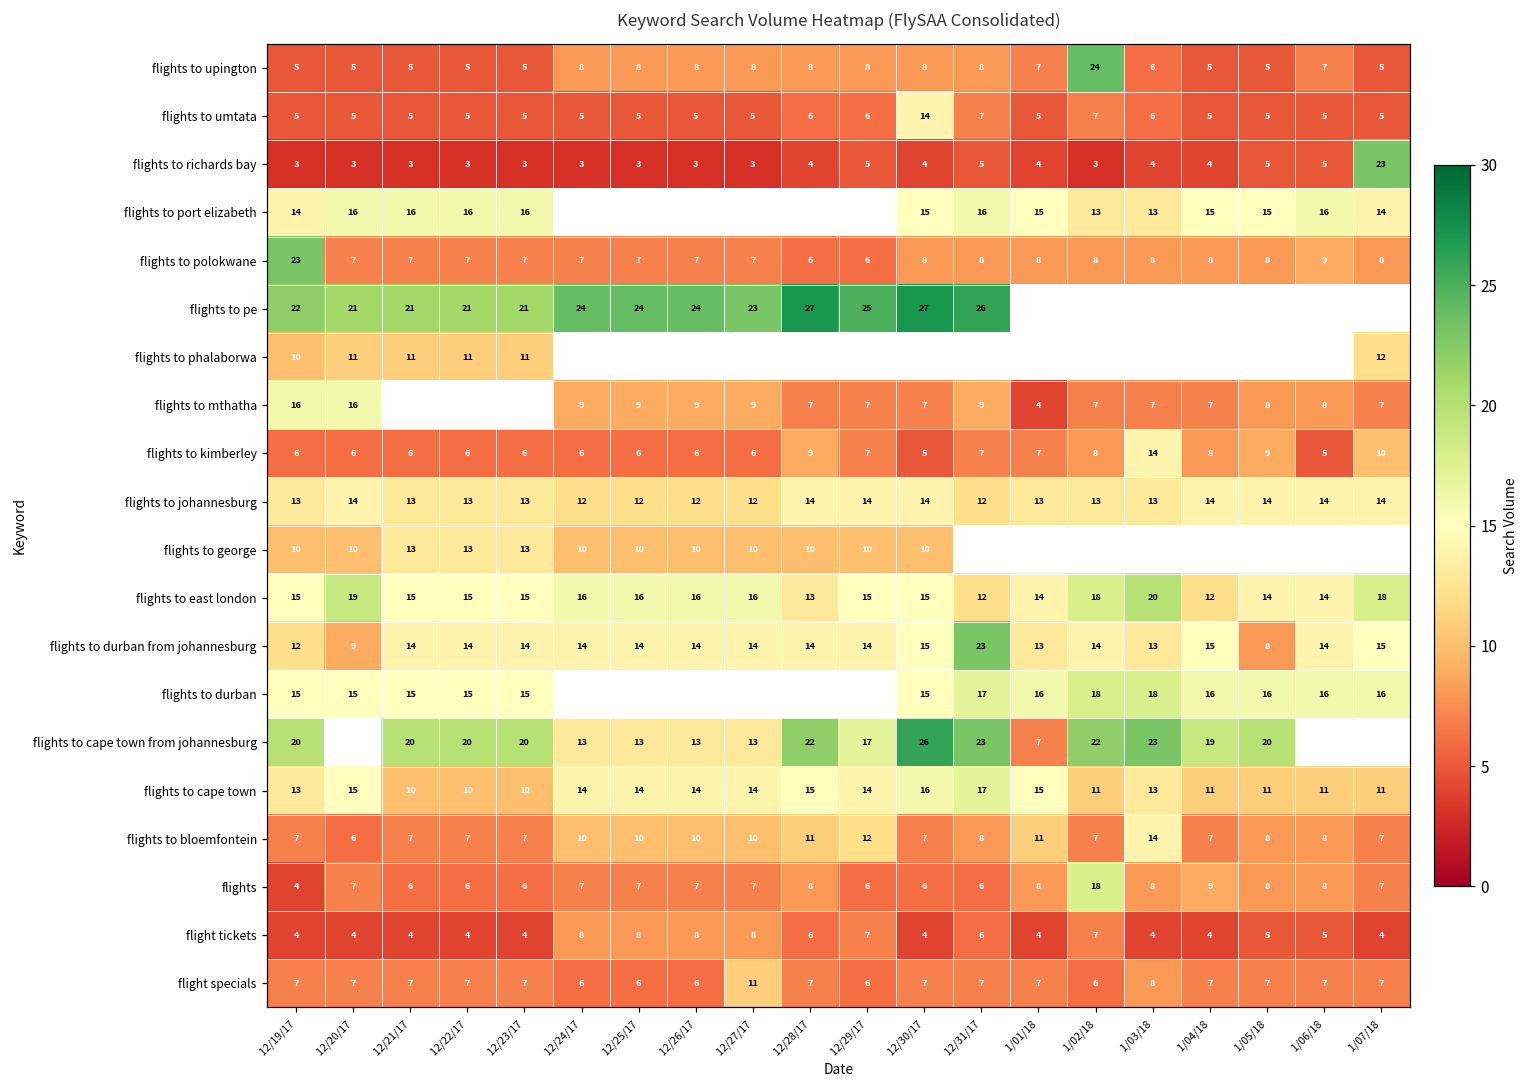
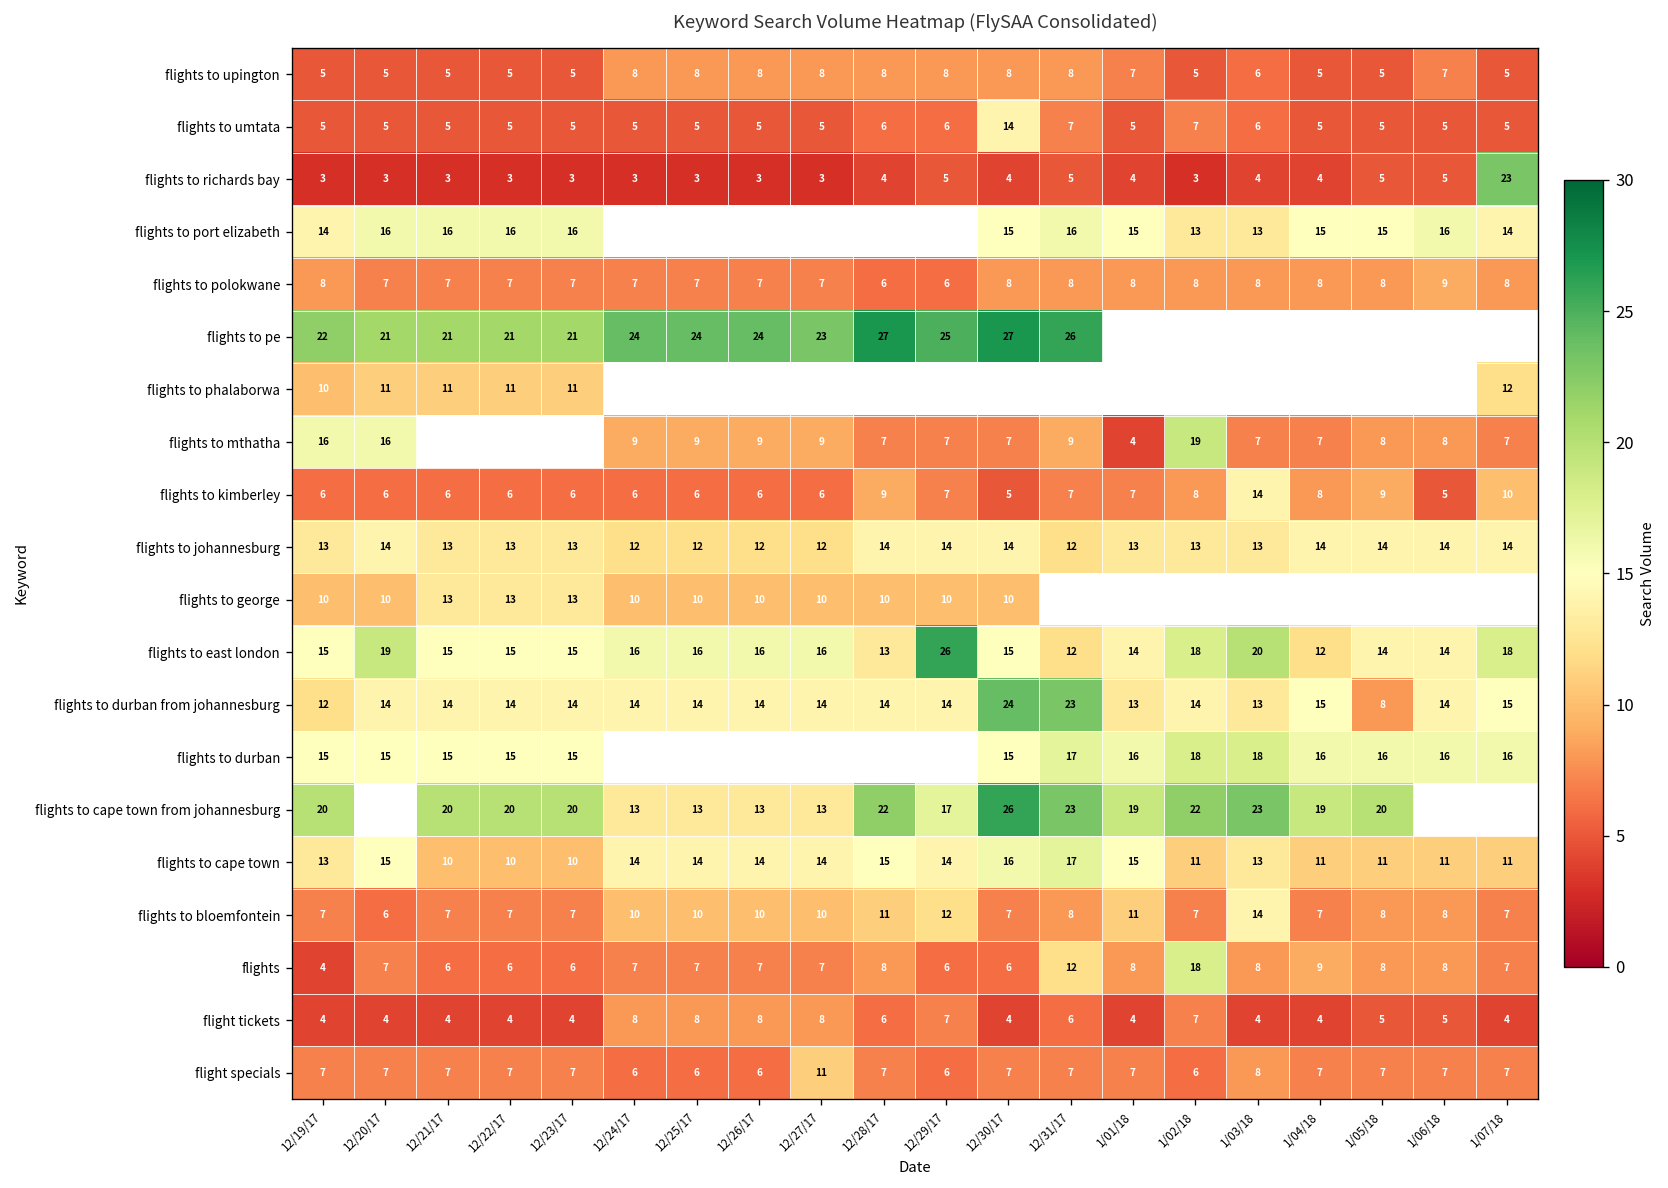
  {
    "flights to upington": {
      "12/19/17": 5,
      "12/20/17": 5,
      "12/21/17": 5,
      "12/22/17": 5,
      "12/23/17": 5,
      "12/24/17": 8,
      "12/25/17": 8,
      "12/26/17": 8,
      "12/27/17": 8,
      "12/28/17": 8,
      "12/29/17": 8,
      "12/30/17": 8,
      "12/31/17": 8,
      "1/01/18": 7,
-     "1/02/18": 24,
+     "1/02/18": 5,
      "1/03/18": 6,
      "1/04/18": 5,
      "1/05/18": 5,
      "1/06/18": 7,
      "1/07/18": 5
    },
    "flights to polokwane": {
-     "12/19/17": 23,
+     "12/19/17": 8,
      "12/20/17": 7,
      "12/21/17": 7,
      "12/22/17": 7,
      "12/23/17": 7,
      "12/24/17": 7,
      "12/25/17": 7,
      "12/26/17": 7,
      "12/27/17": 7,
      "12/28/17": 6,
      "12/29/17": 6,
      "12/30/17": 8,
      "12/31/17": 8,
      "1/01/18": 8,
      "1/02/18": 8,
      "1/03/18": 8,
      "1/04/18": 8,
      "1/05/18": 8,
      "1/06/18": 9,
      "1/07/18": 8
    },
    "flights to mthatha": {
      "12/19/17": 16,
      "12/20/17": 16,
      "12/24/17": 9,
      "12/25/17": 9,
      "12/26/17": 9,
      "12/27/17": 9,
      "12/28/17": 7,
      "12/29/17": 7,
      "12/30/17": 7,
      "12/31/17": 9,
      "1/01/18": 4,
-     "1/02/18": 7,
+     "1/02/18": 19,
      "1/03/18": 7,
      "1/04/18": 7,
      "1/05/18": 8,
      "1/06/18": 8,
      "1/07/18": 7
    },
    "flights to east london": {
      "12/19/17": 15,
      "12/20/17": 19,
      "12/21/17": 15,
      "12/22/17": 15,
      "12/23/17": 15,
      "12/24/17": 16,
      "12/25/17": 16,
      "12/26/17": 16,
      "12/27/17": 16,
      "12/28/17": 13,
-     "12/29/17": 15,
+     "12/29/17": 26,
      "12/30/17": 15,
      "12/31/17": 12,
      "1/01/18": 14,
      "1/02/18": 18,
      "1/03/18": 20,
      "1/04/18": 12,
      "1/05/18": 14,
      "1/06/18": 14,
      "1/07/18": 18
    },
    "flights to durban from johannesburg": {
      "12/19/17": 12,
-     "12/20/17": 9,
+     "12/20/17": 14,
      "12/21/17": 14,
      "12/22/17": 14,
      "12/23/17": 14,
      "12/24/17": 14,
      "12/25/17": 14,
      "12/26/17": 14,
      "12/27/17": 14,
      "12/28/17": 14,
      "12/29/17": 14,
-     "12/30/17": 15,
+     "12/30/17": 24,
      "12/31/17": 23,
      "1/01/18": 13,
      "1/02/18": 14,
      "1/03/18": 13,
      "1/04/18": 15,
      "1/05/18": 8,
      "1/06/18": 14,
      "1/07/18": 15
    },
    "flights to cape town from johannesburg": {
      "12/19/17": 20,
      "12/21/17": 20,
      "12/22/17": 20,
      "12/23/17": 20,
      "12/24/17": 13,
      "12/25/17": 13,
      "12/26/17": 13,
      "12/27/17": 13,
      "12/28/17": 22,
      "12/29/17": 17,
      "12/30/17": 26,
      "12/31/17": 23,
-     "1/01/18": 7,
+     "1/01/18": 19,
      "1/02/18": 22,
      "1/03/18": 23,
      "1/04/18": 19,
      "1/05/18": 20
    },
    "flights": {
      "12/19/17": 4,
      "12/20/17": 7,
      "12/21/17": 6,
      "12/22/17": 6,
      "12/23/17": 6,
      "12/24/17": 7,
      "12/25/17": 7,
      "12/26/17": 7,
      "12/27/17": 7,
      "12/28/17": 8,
      "12/29/17": 6,
      "12/30/17": 6,
-     "12/31/17": 6,
+     "12/31/17": 12,
      "1/01/18": 8,
      "1/02/18": 18,
      "1/03/18": 8,
      "1/04/18": 9,
      "1/05/18": 8,
      "1/06/18": 8,
      "1/07/18": 7
    }
  }
